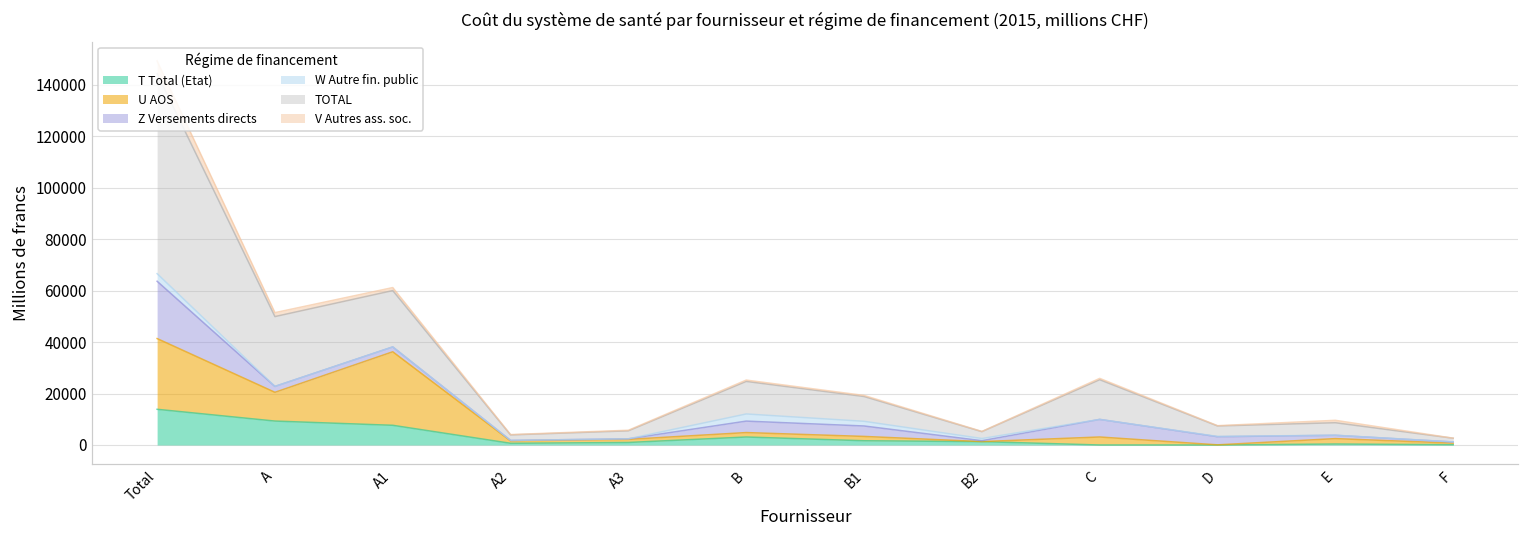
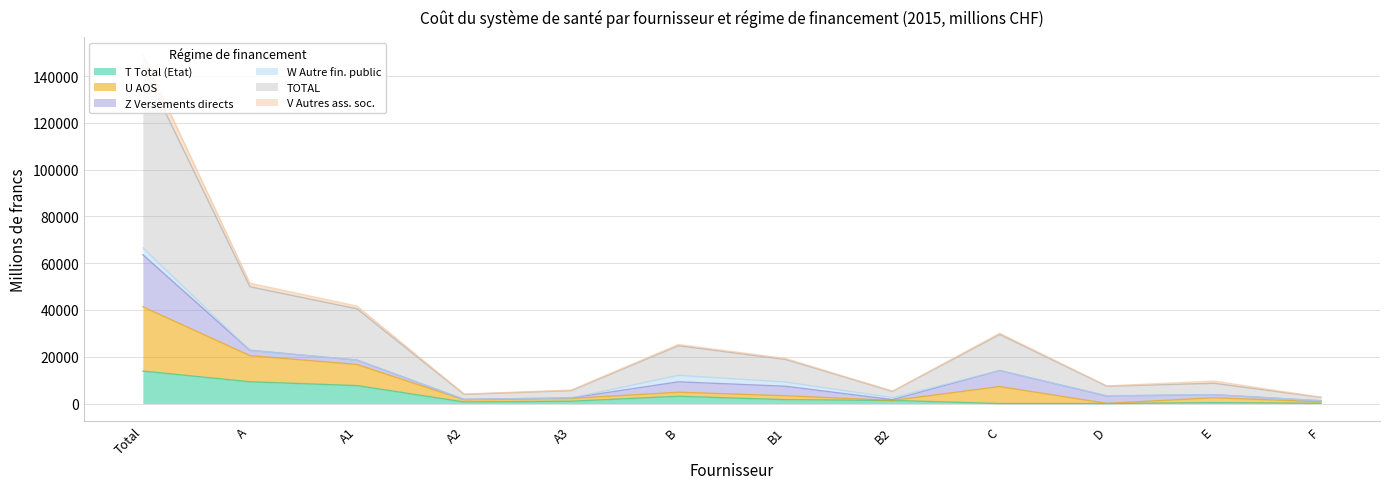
  {
    "T Total (Etat)": {
      "Total": 14000,
      "A": 9000,
      "A1": 8000,
      "A3": 1000,
      "B": 3000,
      "B1": 2000,
      "C": 0,
      "E": 0
    },
    "U AOS": {
      "Total": 27000,
      "A": 11000,
-     "A1": 29000,
+     "A1": 9000,
      "B": 2000,
      "B1": 2000,
-     "C": 3000,
+     "C": 7000,
      "E": 2000
    }
  }
